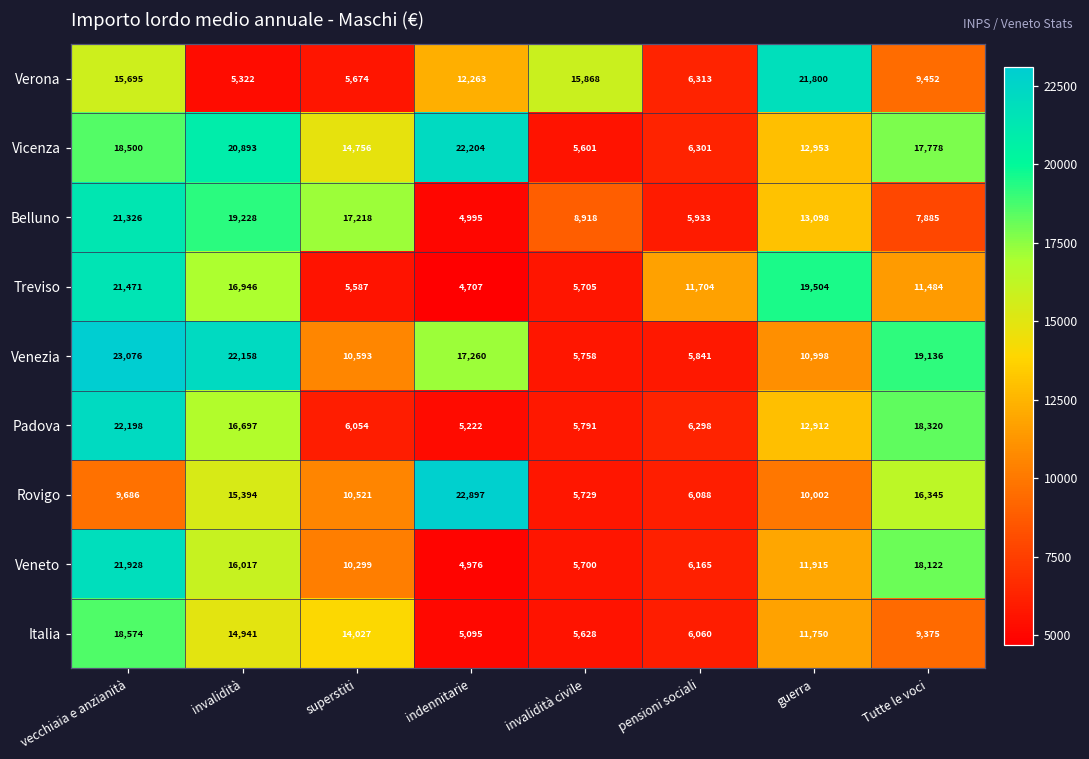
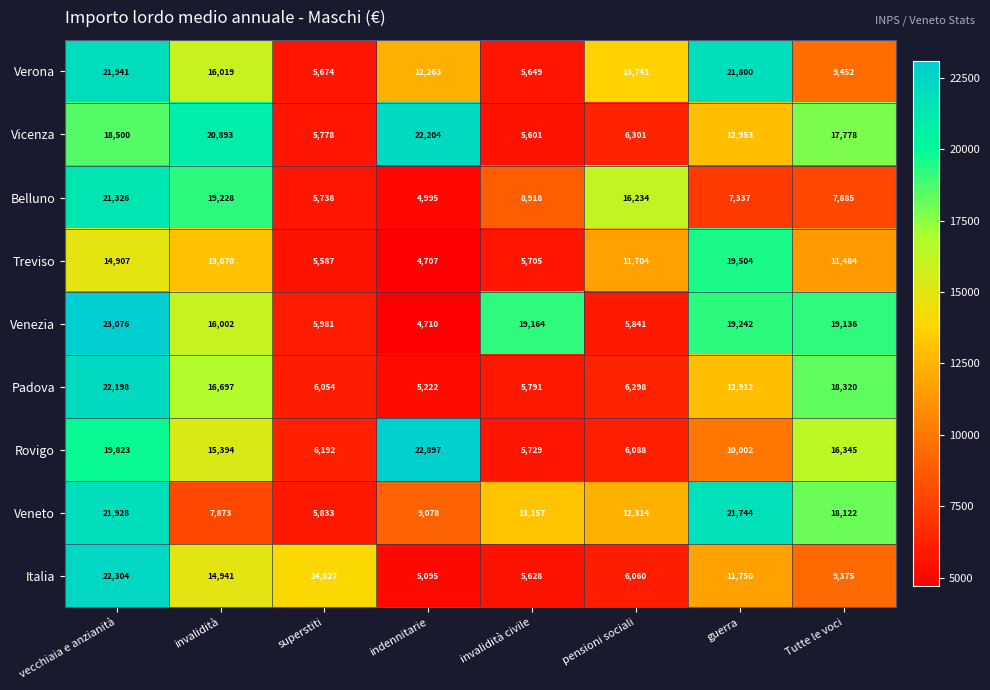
  {
    "Verona": {
-     "vecchiaia e anzianità": "15,695",
-     "invalidità": "5,322",
+     "vecchiaia e anzianità": "21,941",
+     "invalidità": "16,019",
      "superstiti": "5,674",
      "indennitarie": "12,263",
-     "invalidità civile": "15,868",
-     "pensioni sociali": "6,313",
+     "invalidità civile": "5,649",
+     "pensioni sociali": "13,741",
      "guerra": "21,800",
      "Tutte le voci": "9,452"
    },
    "Vicenza": {
      "vecchiaia e anzianità": "18,500",
      "invalidità": "20,893",
-     "superstiti": "14,756",
+     "superstiti": "5,778",
      "indennitarie": "22,204",
      "invalidità civile": "5,601",
      "pensioni sociali": "6,301",
      "guerra": "12,953",
      "Tutte le voci": "17,778"
    },
    "Belluno": {
      "vecchiaia e anzianità": "21,326",
      "invalidità": "19,228",
-     "superstiti": "17,218",
+     "superstiti": "5,738",
      "indennitarie": "4,995",
      "invalidità civile": "8,918",
-     "pensioni sociali": "5,933",
-     "guerra": "13,098",
+     "pensioni sociali": "16,234",
+     "guerra": "7,337",
      "Tutte le voci": "7,885"
    },
    "Treviso": {
-     "vecchiaia e anzianità": "21,471",
-     "invalidità": "16,946",
+     "vecchiaia e anzianità": "14,907",
+     "invalidità": "13,070",
      "superstiti": "5,587",
      "indennitarie": "4,707",
      "invalidità civile": "5,705",
      "pensioni sociali": "11,704",
      "guerra": "19,504",
      "Tutte le voci": "11,484"
    },
    "Venezia": {
      "vecchiaia e anzianità": "23,076",
-     "invalidità": "22,158",
-     "superstiti": "10,593",
-     "indennitarie": "17,260",
-     "invalidità civile": "5,758",
+     "invalidità": "16,002",
+     "superstiti": "5,981",
+     "indennitarie": "4,710",
+     "invalidità civile": "19,164",
      "pensioni sociali": "5,841",
-     "guerra": "10,998",
+     "guerra": "19,242",
      "Tutte le voci": "19,136"
    },
    "Padova": {
      "vecchiaia e anzianità": "22,198",
      "invalidità": "16,697",
      "superstiti": "6,054",
      "indennitarie": "5,222",
      "invalidità civile": "5,791",
      "pensioni sociali": "6,298",
      "guerra": "12,912",
      "Tutte le voci": "18,320"
    },
    "Rovigo": {
-     "vecchiaia e anzianità": "9,686",
+     "vecchiaia e anzianità": "19,823",
      "invalidità": "15,394",
-     "superstiti": "10,521",
+     "superstiti": "6,192",
      "indennitarie": "22,897",
      "invalidità civile": "5,729",
      "pensioni sociali": "6,088",
      "guerra": "10,002",
      "Tutte le voci": "16,345"
    },
    "Veneto": {
      "vecchiaia e anzianità": "21,928",
-     "invalidità": "16,017",
-     "superstiti": "10,299",
-     "indennitarie": "4,976",
-     "invalidità civile": "5,700",
-     "pensioni sociali": "6,165",
-     "guerra": "11,915",
+     "invalidità": "7,873",
+     "superstiti": "5,833",
+     "indennitarie": "9,078",
+     "invalidità civile": "13,157",
+     "pensioni sociali": "12,314",
+     "guerra": "21,744",
      "Tutte le voci": "18,122"
    },
    "Italia": {
-     "vecchiaia e anzianità": "18,574",
+     "vecchiaia e anzianità": "22,304",
      "invalidità": "14,941",
      "superstiti": "14,027",
      "indennitarie": "5,095",
      "invalidità civile": "5,628",
      "pensioni sociali": "6,060",
      "guerra": "11,750",
      "Tutte le voci": "9,375"
    }
  }
